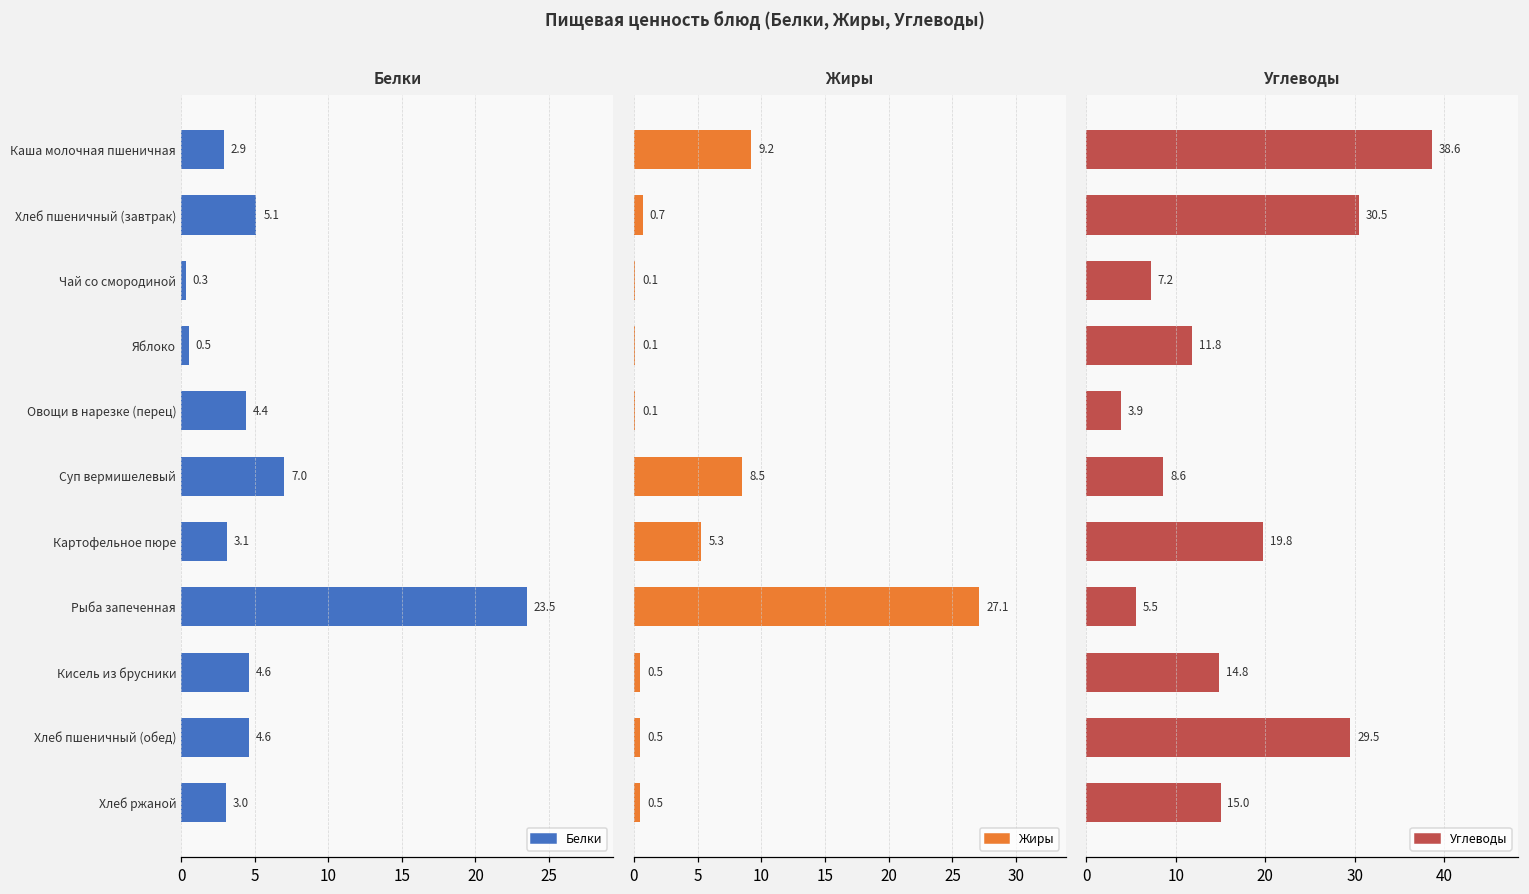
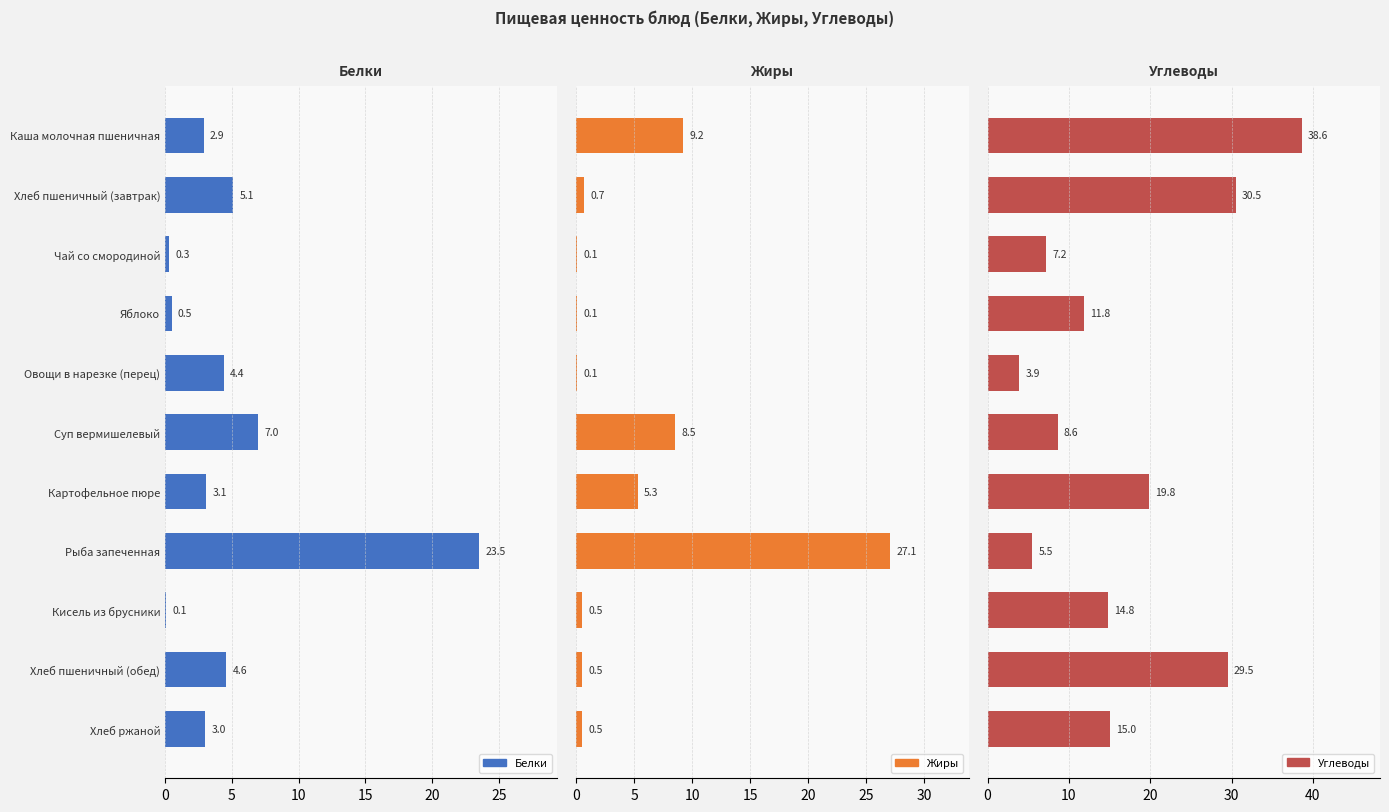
  {
    "Белки": {
      "Каша молочная пшеничная": 2.9,
      "Хлеб пшеничный (завтрак)": 5.1,
      "Чай со смородиной": 0.3,
      "Яблоко": 0.5,
      "Овощи в нарезке (перец)": 4.4,
      "Суп вермишелевый": 7.0,
      "Картофельное пюре": 3.1,
      "Рыба запеченная": 23.5,
-     "Кисель из брусники": 4.6,
+     "Кисель из брусники": 0.1,
      "Хлеб пшеничный (обед)": 4.6,
      "Хлеб ржаной": 3.0
    }
  }
